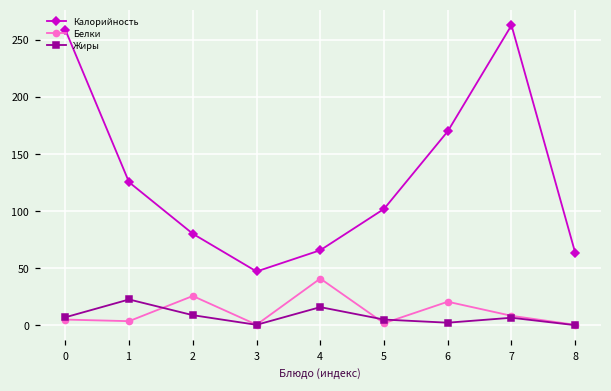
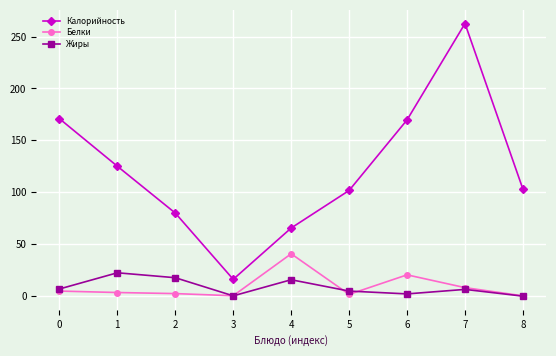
  {
    "Калорийность": {
-     "0": 259,
+     "0": 171,
      "1": 125,
      "2": 80,
-     "3": 47,
+     "3": 16,
      "4": 66,
      "5": 102,
      "6": 170,
      "7": 263,
-     "8": 63
+     "8": 103
    },
    "Белки": {
      "1": 4,
-     "2": 26,
+     "2": 2,
      "4": 41,
      "5": 2,
      "6": 21
    },
    "Жиры": {
      "1": 23,
-     "2": 9,
+     "2": 18,
      "4": 16,
      "5": 5,
      "6": 2
    }
  }
